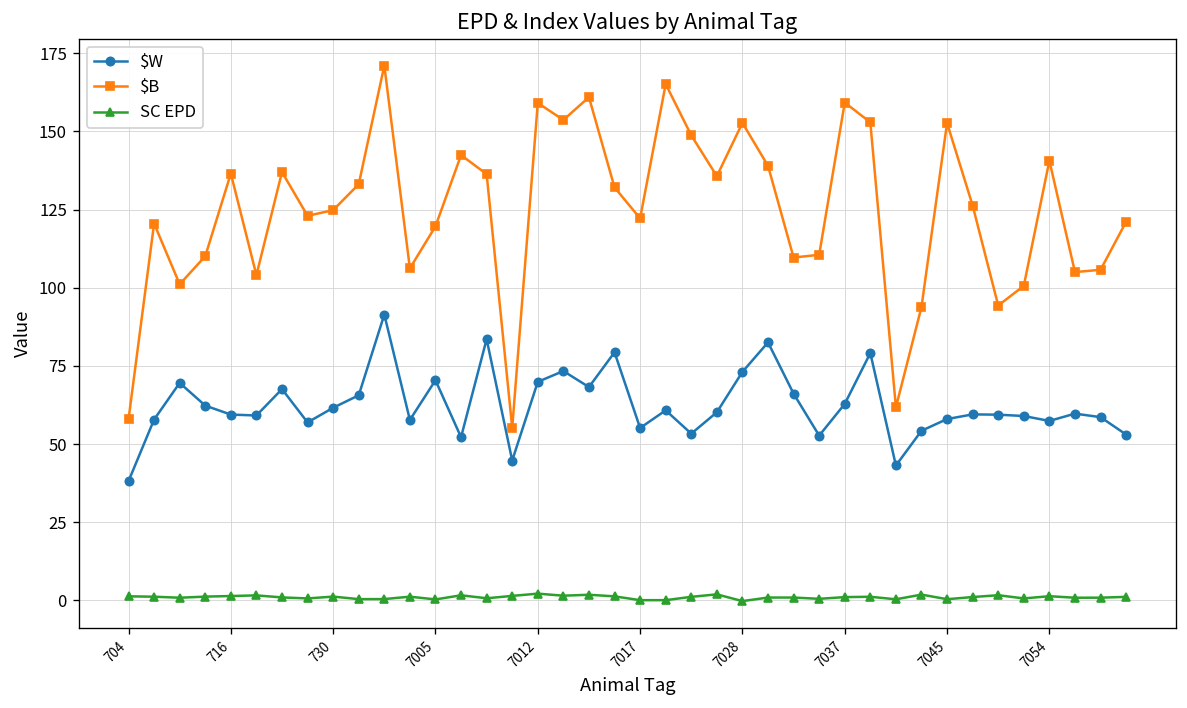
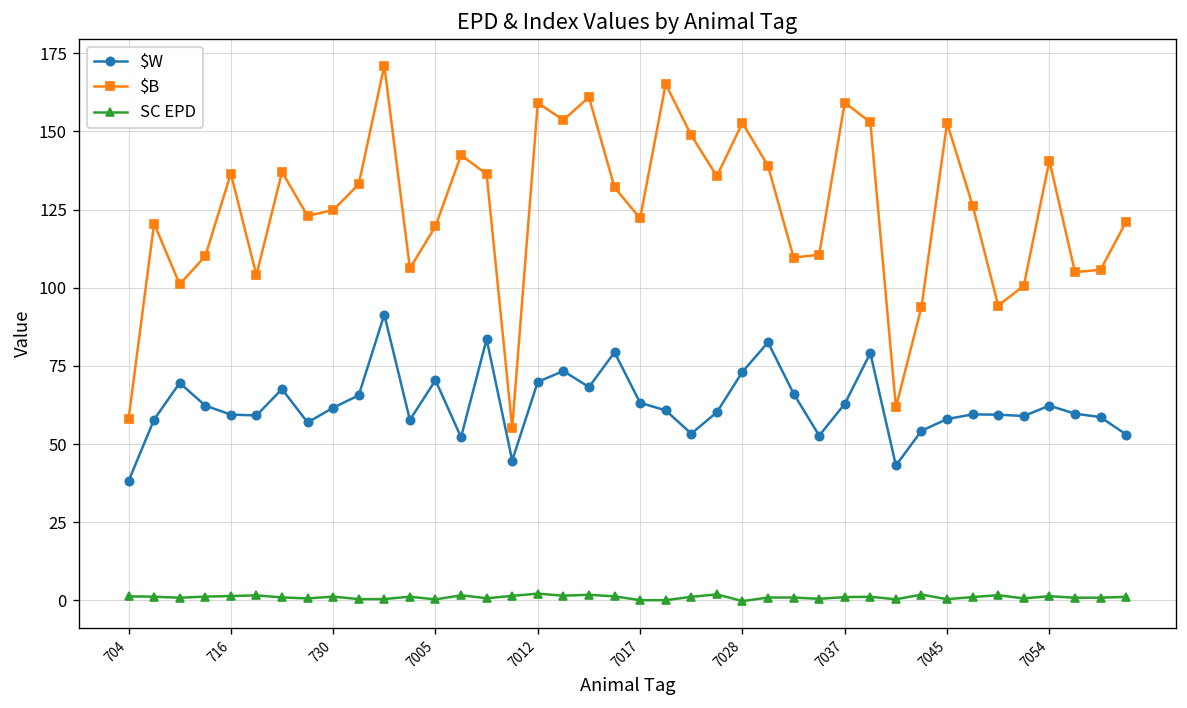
  {
    "$W": {
      "704": 38,
      "716": 59,
      "730": 62,
      "7005": 70,
      "7012": 70,
-     "7017": 55,
+     "7017": 63,
      "7028": 73,
      "7037": 63,
      "7045": 58,
-     "7054": 57
+     "7054": 62
    },
    "$B": {
      "704": 58,
      "716": 137,
      "730": 125,
      "7005": 120,
      "7012": 159,
      "7017": 122,
      "7028": 153,
      "7037": 159,
      "7045": 153,
      "7054": 141
    },
    "SC EPD": {
      "704": 1,
      "716": 1,
      "730": 1,
      "7005": 0,
      "7012": 2,
      "7017": 0,
      "7028": 0,
      "7037": 1,
      "7045": 0,
      "7054": 1
    }
  }
